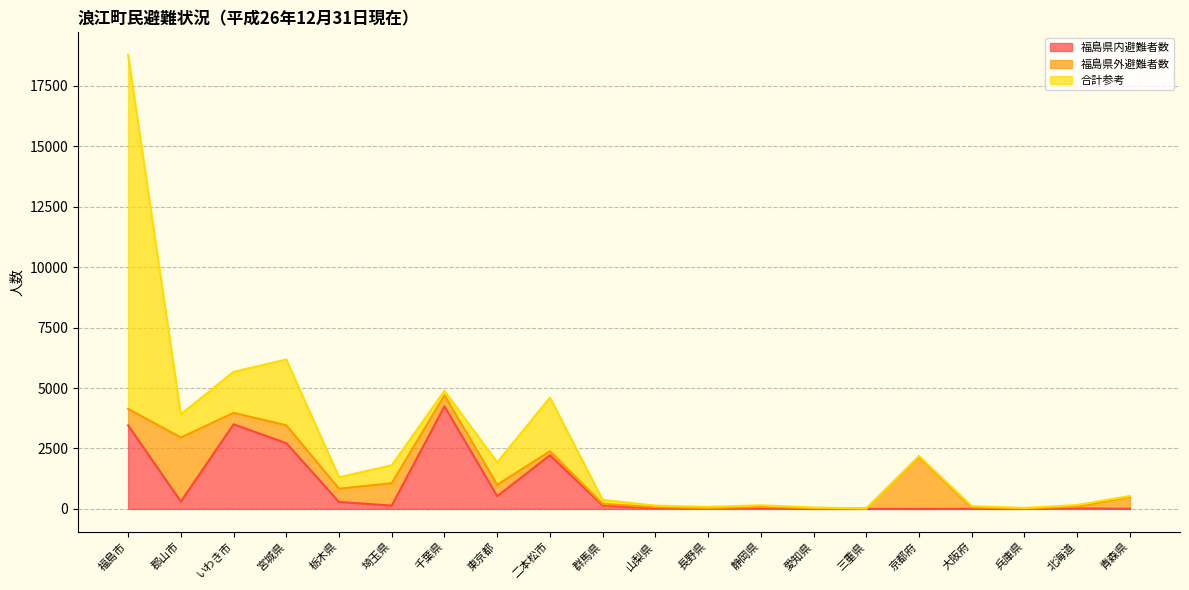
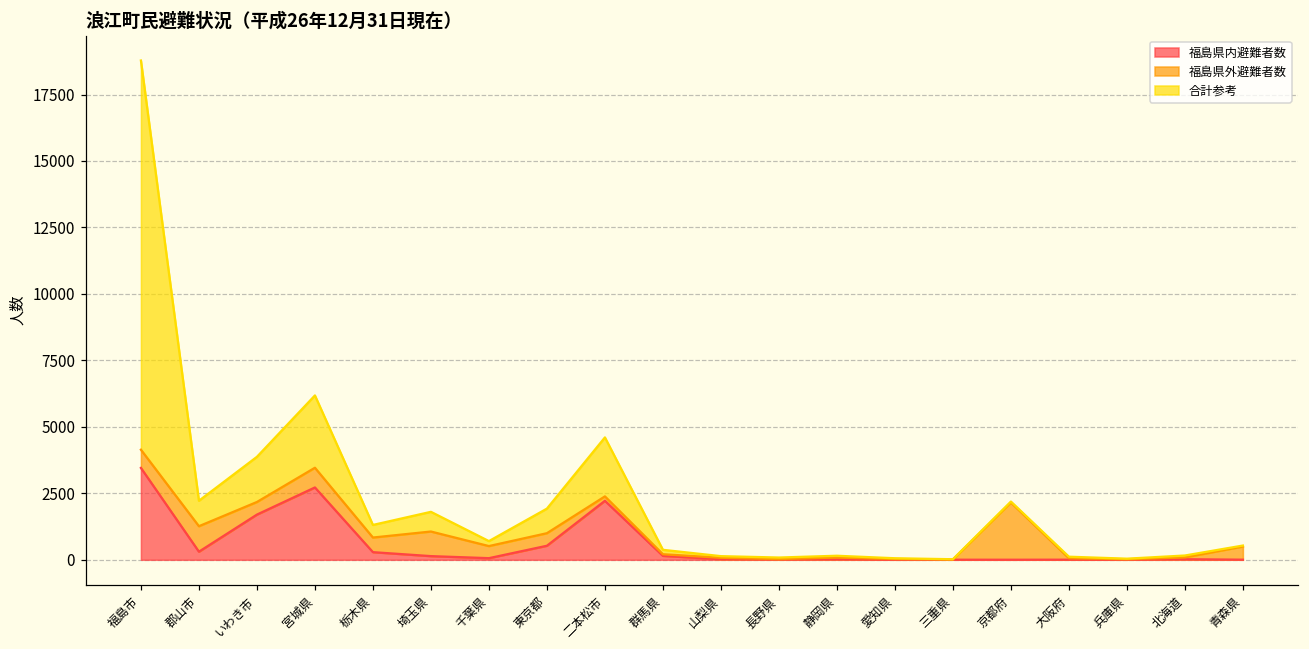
  {
    "福島県内避難者数": {
      "福島市": 3500,
      "郡山市": 300,
-     "いわき市": 3500,
+     "いわき市": 1700,
      "宮城県": 2700,
      "栃木県": 300,
      "埼玉県": 100,
-     "千葉県": 4200,
+     "千葉県": 100,
      "東京都": 500,
      "二本松市": 2200,
      "京都府": 0,
      "青森県": 0
    },
    "福島県外避難者数": {
      "福島市": 700,
-     "郡山市": 2700,
+     "郡山市": 1000,
      "いわき市": 500,
      "宮城県": 700,
      "栃木県": 600,
      "埼玉県": 900,
      "千葉県": 500,
      "東京都": 500,
      "二本松市": 200
    },
    "合計参考": {
      "福島市": 14600,
      "郡山市": 1000,
      "いわき市": 1700,
      "宮城県": 2700,
      "栃木県": 500,
      "埼玉県": 700,
      "千葉県": 200,
      "東京都": 900,
      "二本松市": 2200,
      "群馬県": 200
    }
  }
